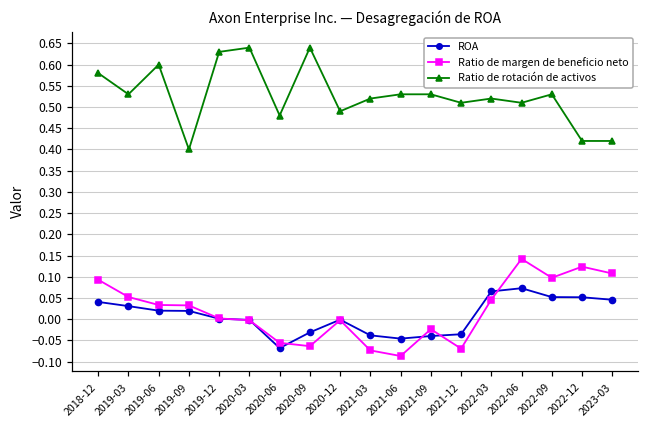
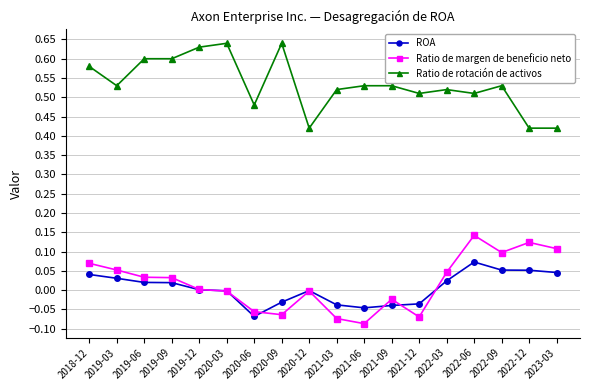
  {
    "ROA": {
      "2018-12": 0.04,
      "2019-03": 0.03,
      "2019-06": 0.02,
      "2019-09": 0.02,
      "2020-06": -0.07,
      "2020-09": -0.03,
      "2021-03": -0.04,
      "2021-06": -0.05,
      "2021-09": -0.04,
      "2021-12": -0.04,
-     "2022-03": 0.07,
+     "2022-03": 0.02,
      "2022-06": 0.07,
      "2022-09": 0.05,
      "2022-12": 0.05,
      "2023-03": 0.05
    },
    "Ratio de margen de beneficio neto": {
-     "2018-12": 0.09,
+     "2018-12": 0.07,
      "2019-03": 0.05,
      "2019-06": 0.03,
      "2019-09": 0.03,
      "2020-06": -0.06,
      "2020-09": -0.06,
      "2021-03": -0.07,
      "2021-06": -0.09,
      "2021-09": -0.02,
      "2021-12": -0.07,
      "2022-03": 0.05,
      "2022-06": 0.14,
      "2022-09": 0.10,
      "2022-12": 0.12,
      "2023-03": 0.11
    },
    "Ratio de rotación de activos": {
      "2018-12": 0.58,
      "2019-03": 0.53,
      "2019-06": 0.60,
-     "2019-09": 0.4,
+     "2019-09": 0.6,
      "2019-12": 0.63,
      "2020-03": 0.64,
      "2020-06": 0.48,
      "2020-09": 0.64,
-     "2020-12": 0.49,
+     "2020-12": 0.42,
      "2021-03": 0.52,
      "2021-06": 0.53,
      "2021-09": 0.53,
      "2021-12": 0.51,
      "2022-03": 0.52,
      "2022-06": 0.51,
      "2022-09": 0.53,
      "2022-12": 0.42,
      "2023-03": 0.42
    }
  }
